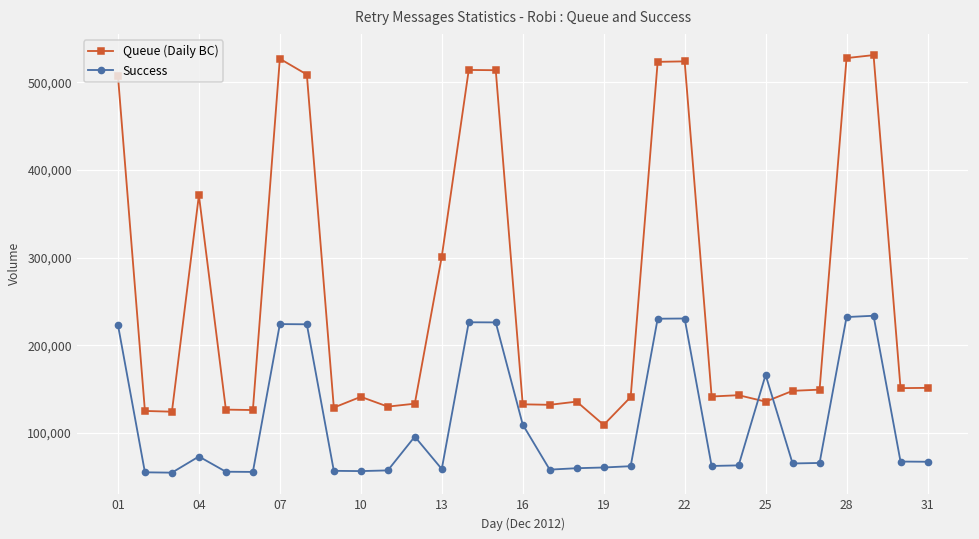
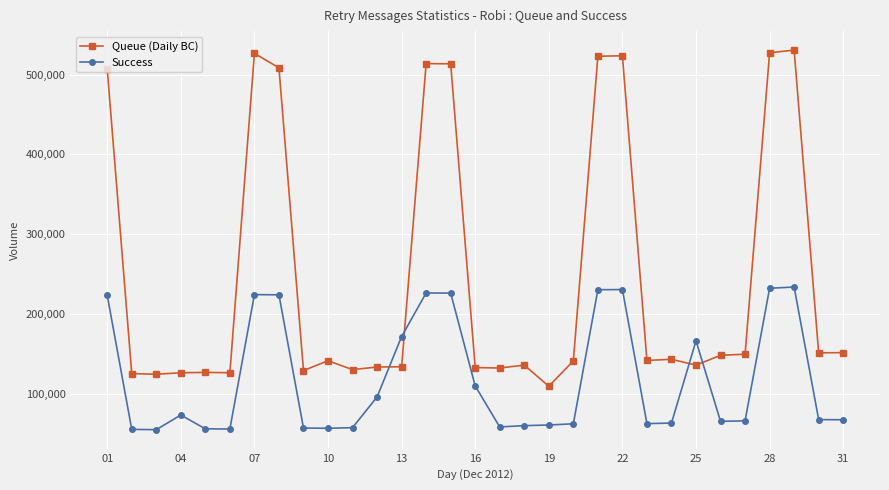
  {
    "Queue (Daily BC)": {
-     "04": "370,000",
+     "04": "130,000",
      "07": "530,000",
      "10": "140,000",
-     "13": "300,000",
+     "13": "130,000",
      "16": "130,000",
      "19": "110,000",
      "22": "520,000",
      "25": "140,000",
      "28": "530,000",
      "31": "150,000"
    },
    "Success": {
      "01": "220,000",
      "04": "70,000",
      "07": "220,000",
      "10": "60,000",
-     "13": "60,000",
+     "13": "170,000",
      "16": "110,000",
      "19": "60,000",
      "22": "230,000",
      "25": "170,000",
      "28": "230,000",
      "31": "70,000"
    }
  }
